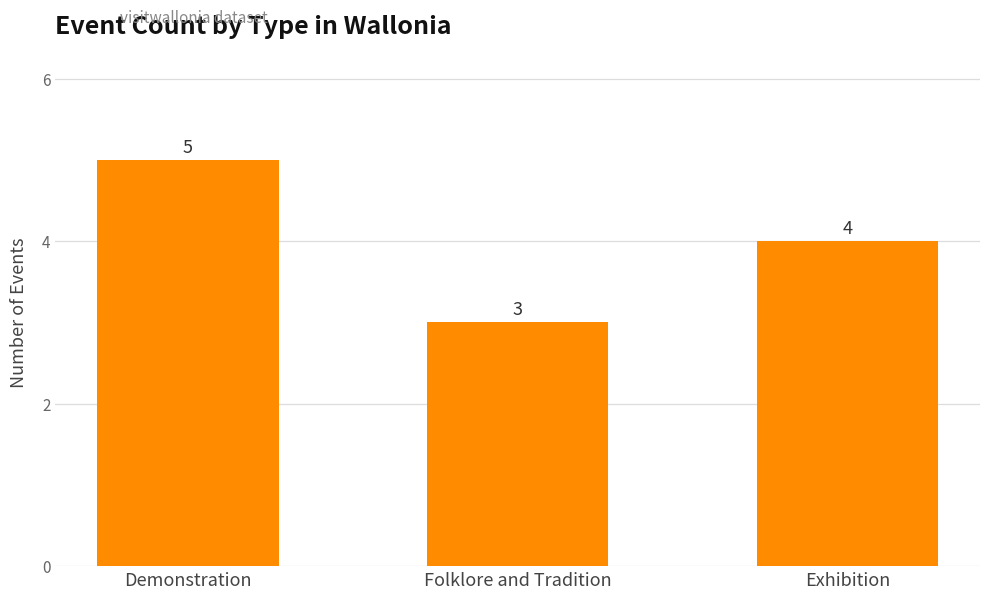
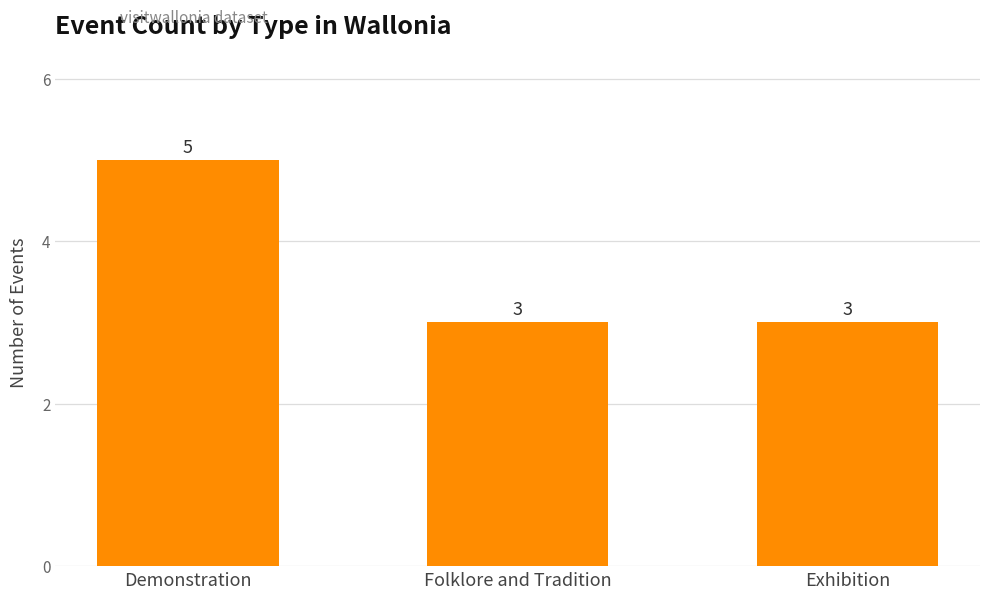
  {
    "Demonstration": 5,
    "Folklore and Tradition": 3,
-   "Exhibition": 4
+   "Exhibition": 3
  }
